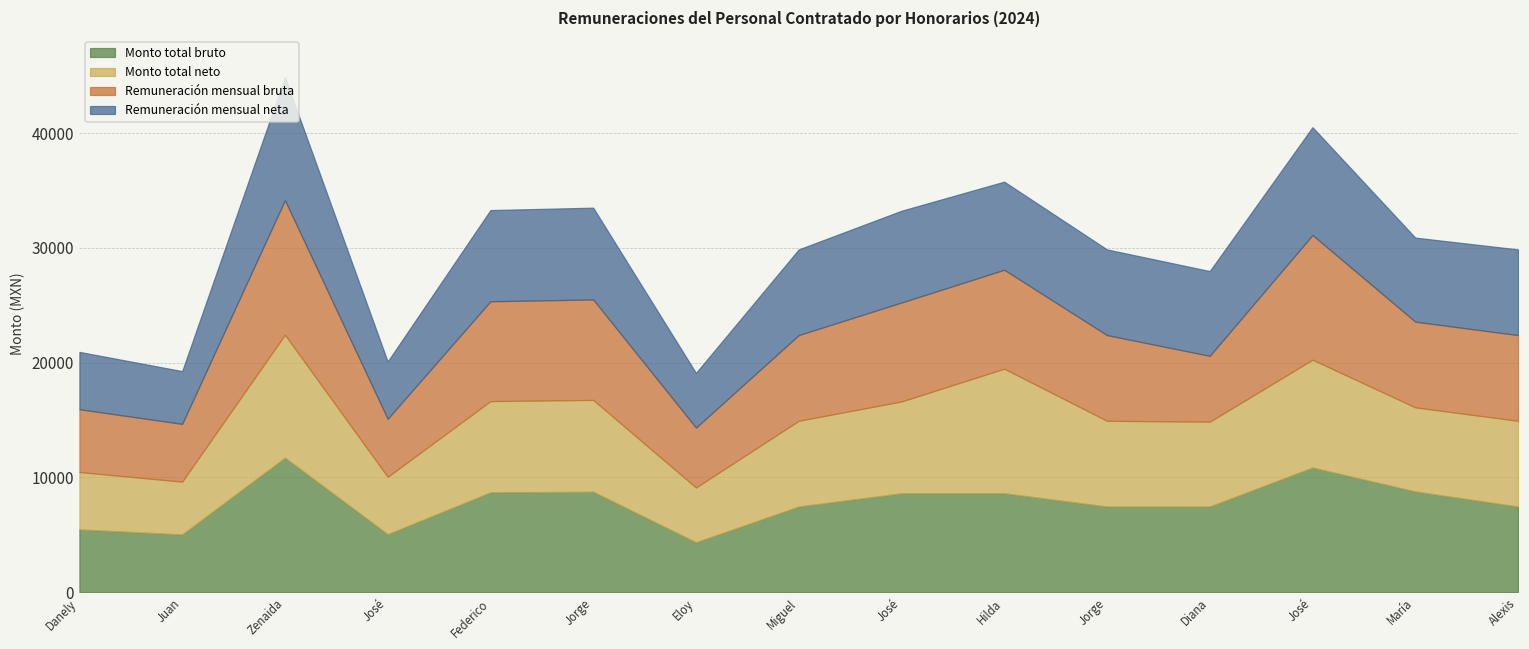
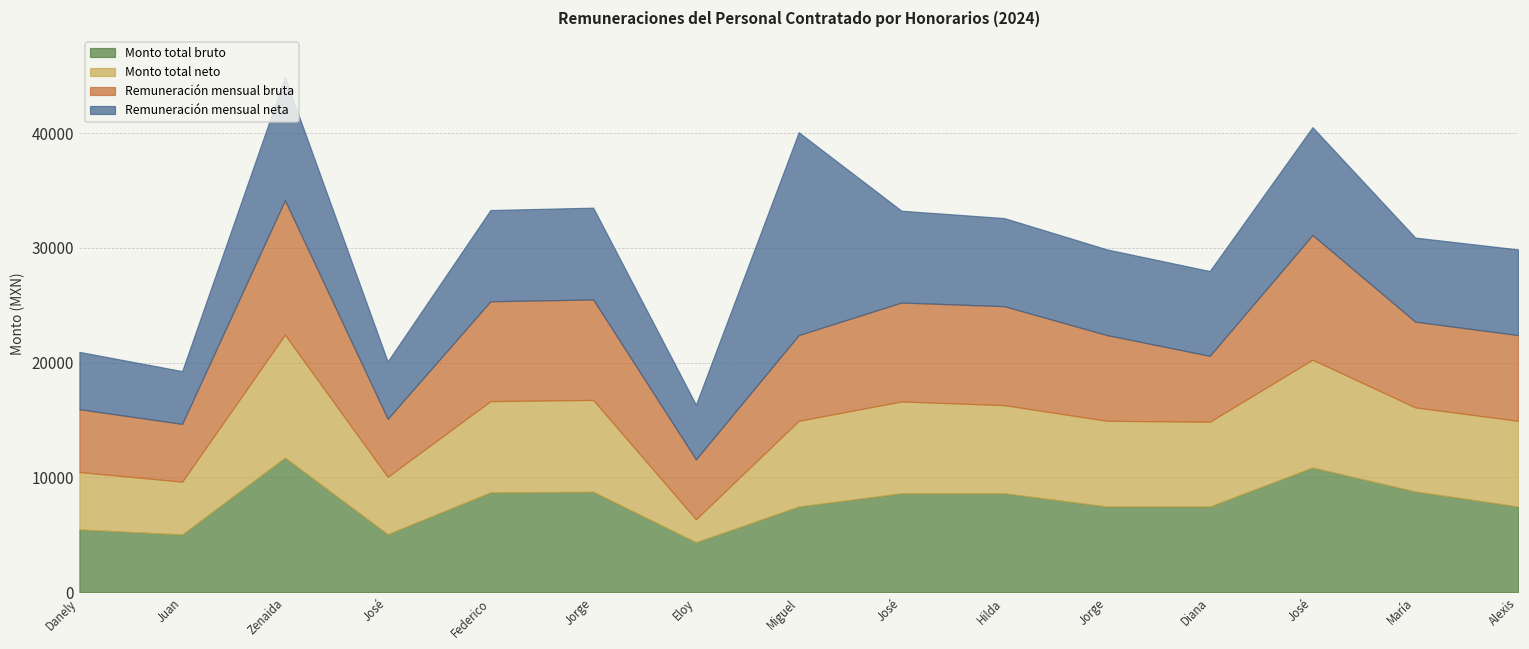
  {
    "Monto total bruto": {
      "Danely": 5500,
      "Juan": 5000,
      "Zenaida": 11700,
      "Federico": 8700,
      "Eloy": 4400,
      "Miguel": 7500,
      "Hilda": 8600,
      "Diana": 7500,
      "María": 8800,
      "Alexis": 7500
    },
    "Monto total neto": {
      "Danely": 5000,
      "Juan": 4600,
      "Zenaida": 10700,
      "Federico": 8000,
-     "Eloy": 4800,
+     "Eloy": 2000,
      "Miguel": 7500,
-     "Hilda": 10900,
+     "Hilda": 7700,
      "Diana": 7400,
      "María": 7300,
      "Alexis": 7500
    },
    "Remuneración mensual bruta": {
      "Danely": 5500,
      "Juan": 5000,
      "Zenaida": 11700,
      "Federico": 8700,
      "Eloy": 5200,
      "Miguel": 7500,
      "Hilda": 8600,
      "Diana": 5700,
      "María": 7500,
      "Alexis": 7500
    },
    "Remuneración mensual neta": {
      "Danely": 5000,
      "Juan": 4600,
      "Federico": 8000,
      "Eloy": 4800,
-     "Miguel": 7500,
+     "Miguel": 17700,
      "Hilda": 7700,
      "Diana": 7400,
      "María": 7300,
      "Alexis": 7500
    }
  }
